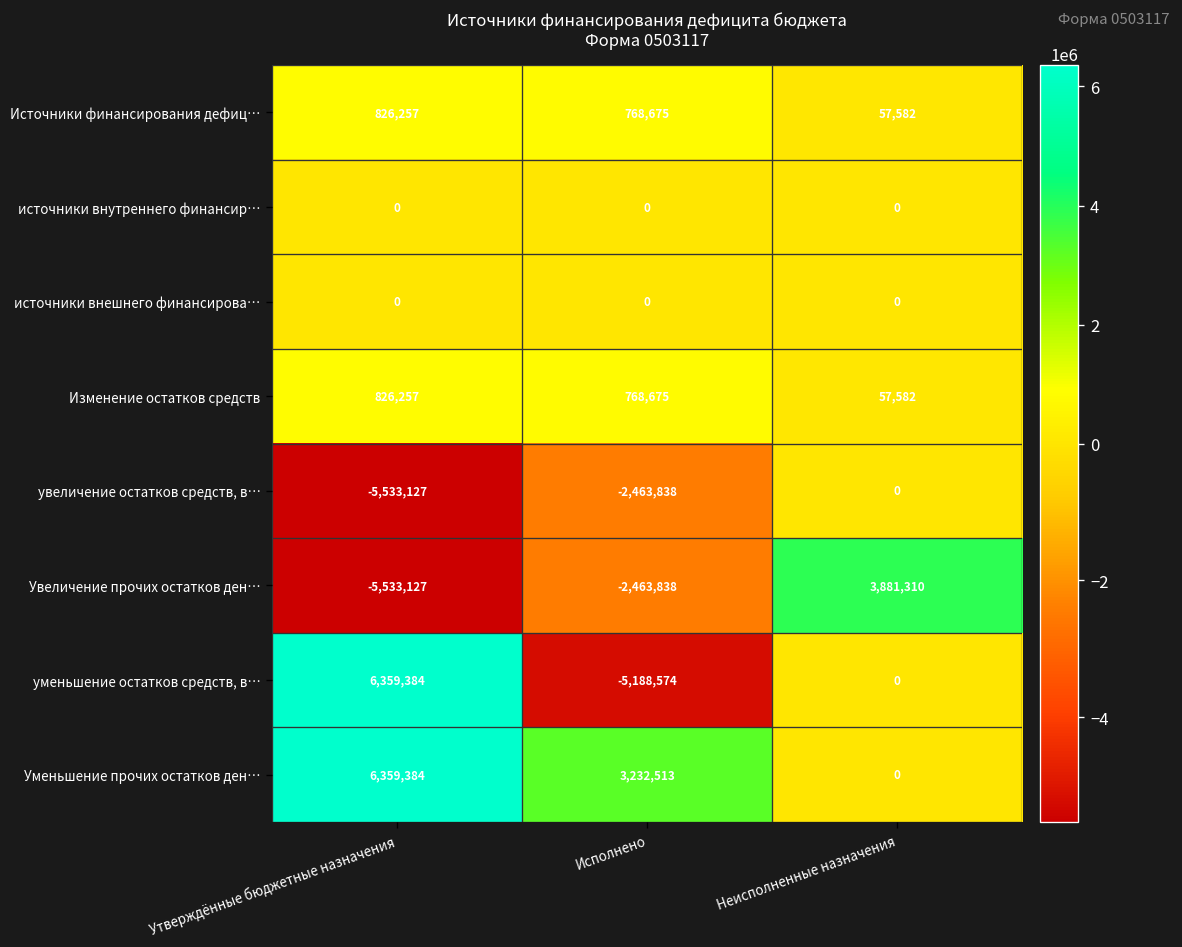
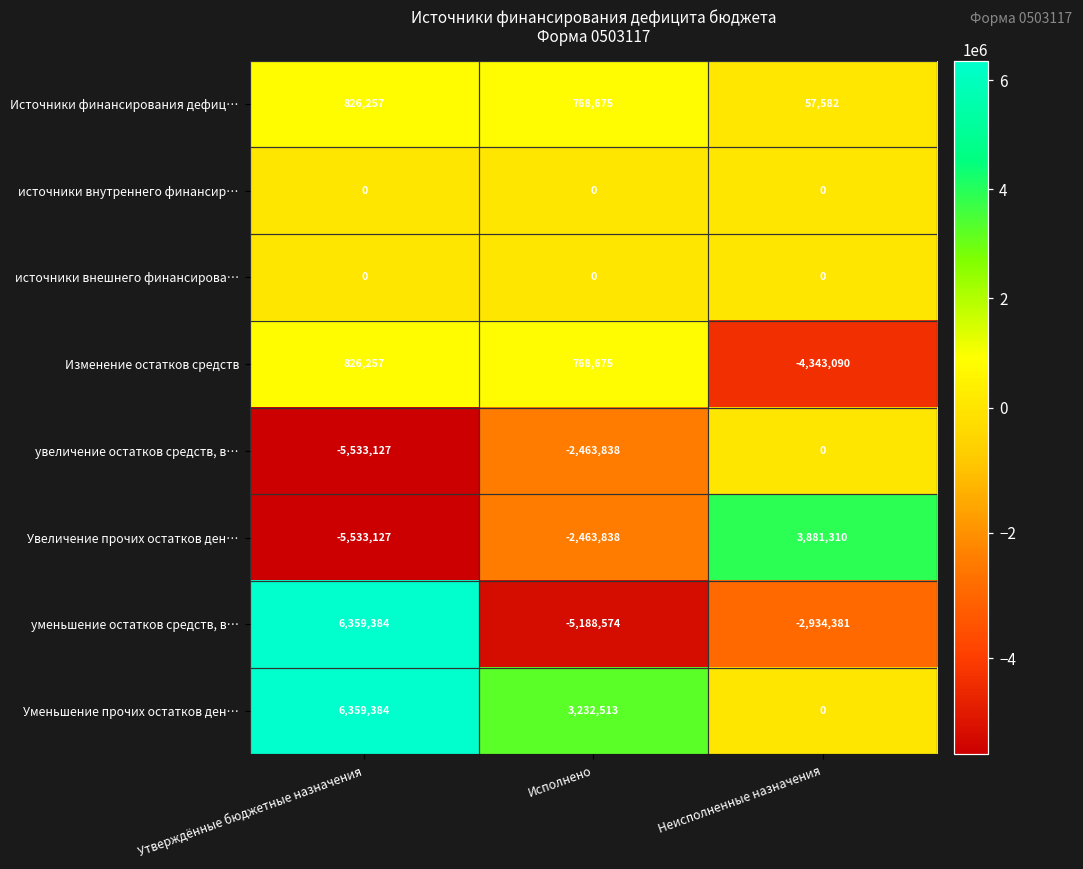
  {
    "Изменение остатков средств": {
-     "Неисполненные назначения": "57,582"
+     "Неисполненные назначения": "-4,343,090"
    },
    "уменьшение остатков средств, в…": {
-     "Неисполненные назначения": "0"
+     "Неисполненные назначения": "-2,934,381"
    }
  }
